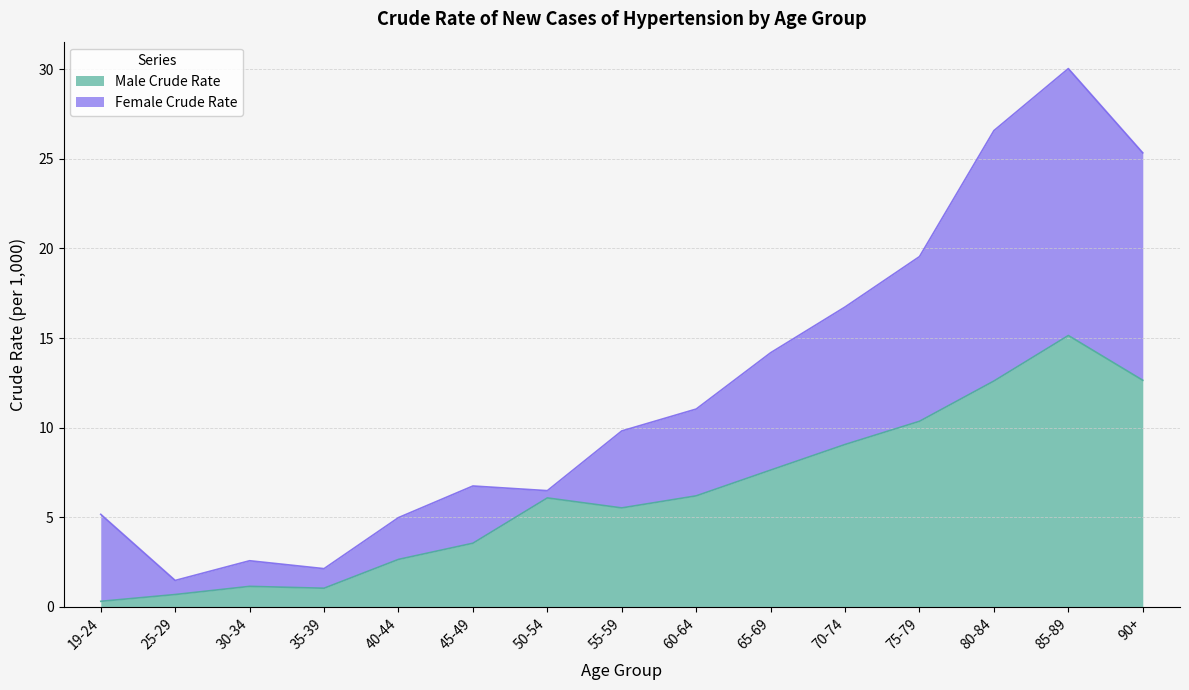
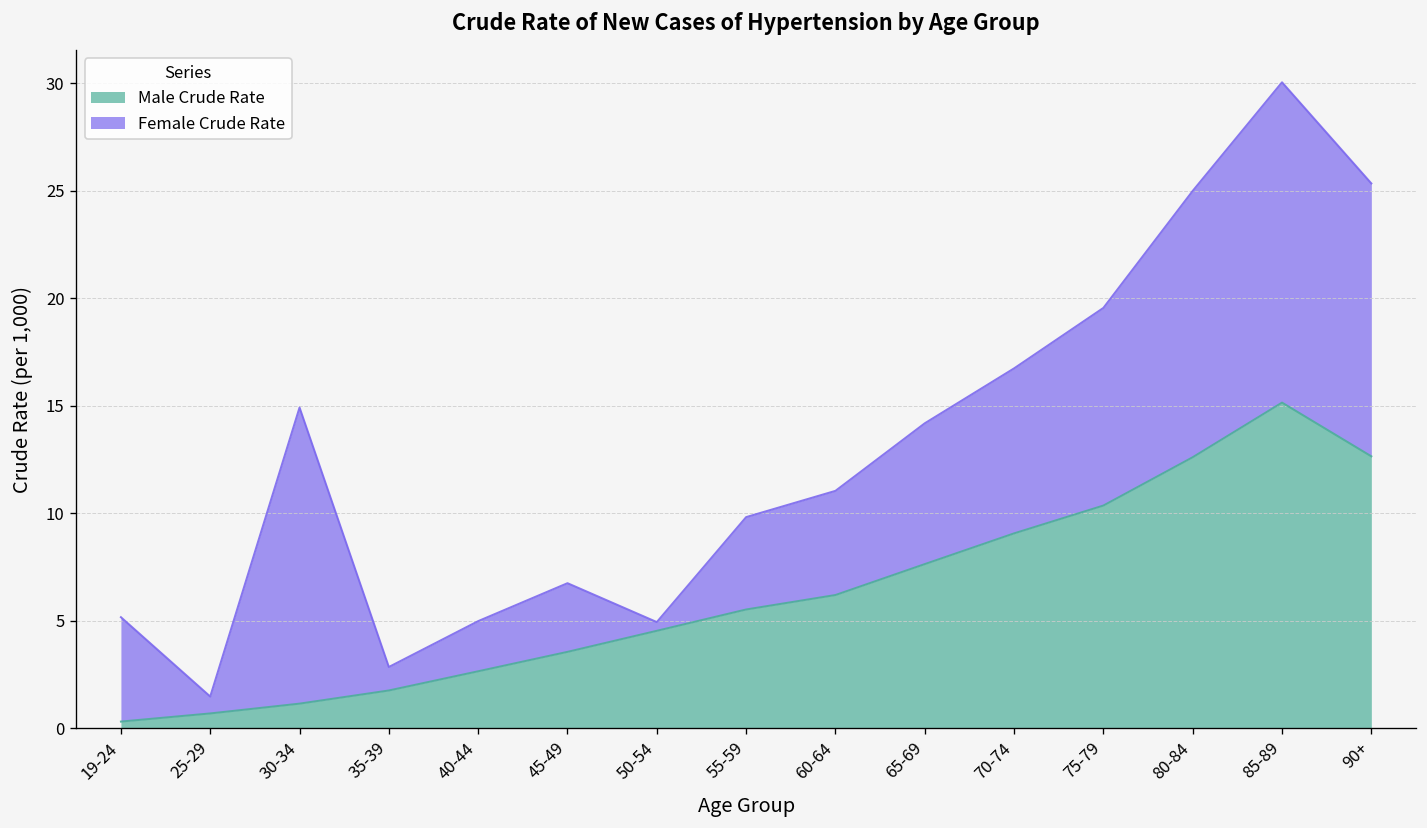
  {
    "Male Crude Rate": {
      "19-24": 0.3,
      "25-29": 0.7,
      "30-34": 1.2,
-     "35-39": 1.0,
+     "35-39": 1.8,
      "40-44": 2.7,
      "45-49": 3.6,
-     "50-54": 6.1,
+     "50-54": 4.5,
      "55-59": 5.5,
      "60-64": 6.2,
      "65-69": 7.6,
      "70-74": 9.1,
      "75-79": 10.4,
      "80-84": 12.6,
      "85-89": 15.1,
      "90+": 12.6
    },
    "Female Crude Rate": {
      "19-24": 4.9,
      "25-29": 0.8,
-     "30-34": 1.4,
+     "30-34": 13.8,
      "35-39": 1.1,
      "40-44": 2.3,
      "45-49": 3.2,
      "50-54": 0.4,
      "55-59": 4.3,
      "60-64": 4.8,
      "65-69": 6.5,
      "70-74": 7.7,
      "75-79": 9.2,
-     "80-84": 14.0,
+     "80-84": 12.4,
      "85-89": 14.9,
      "90+": 12.7
    }
  }
